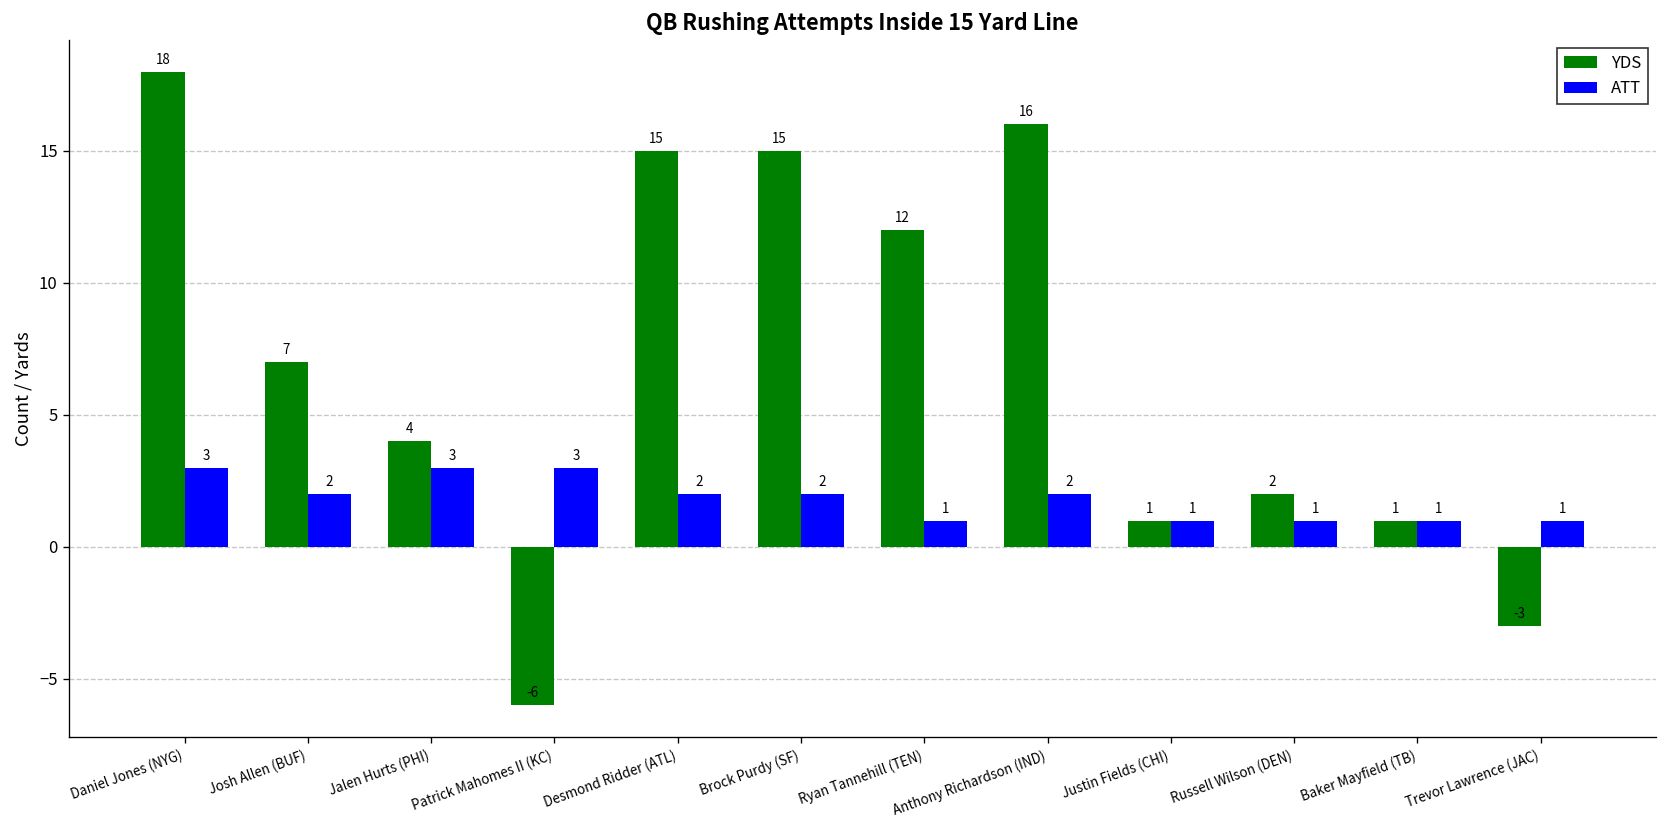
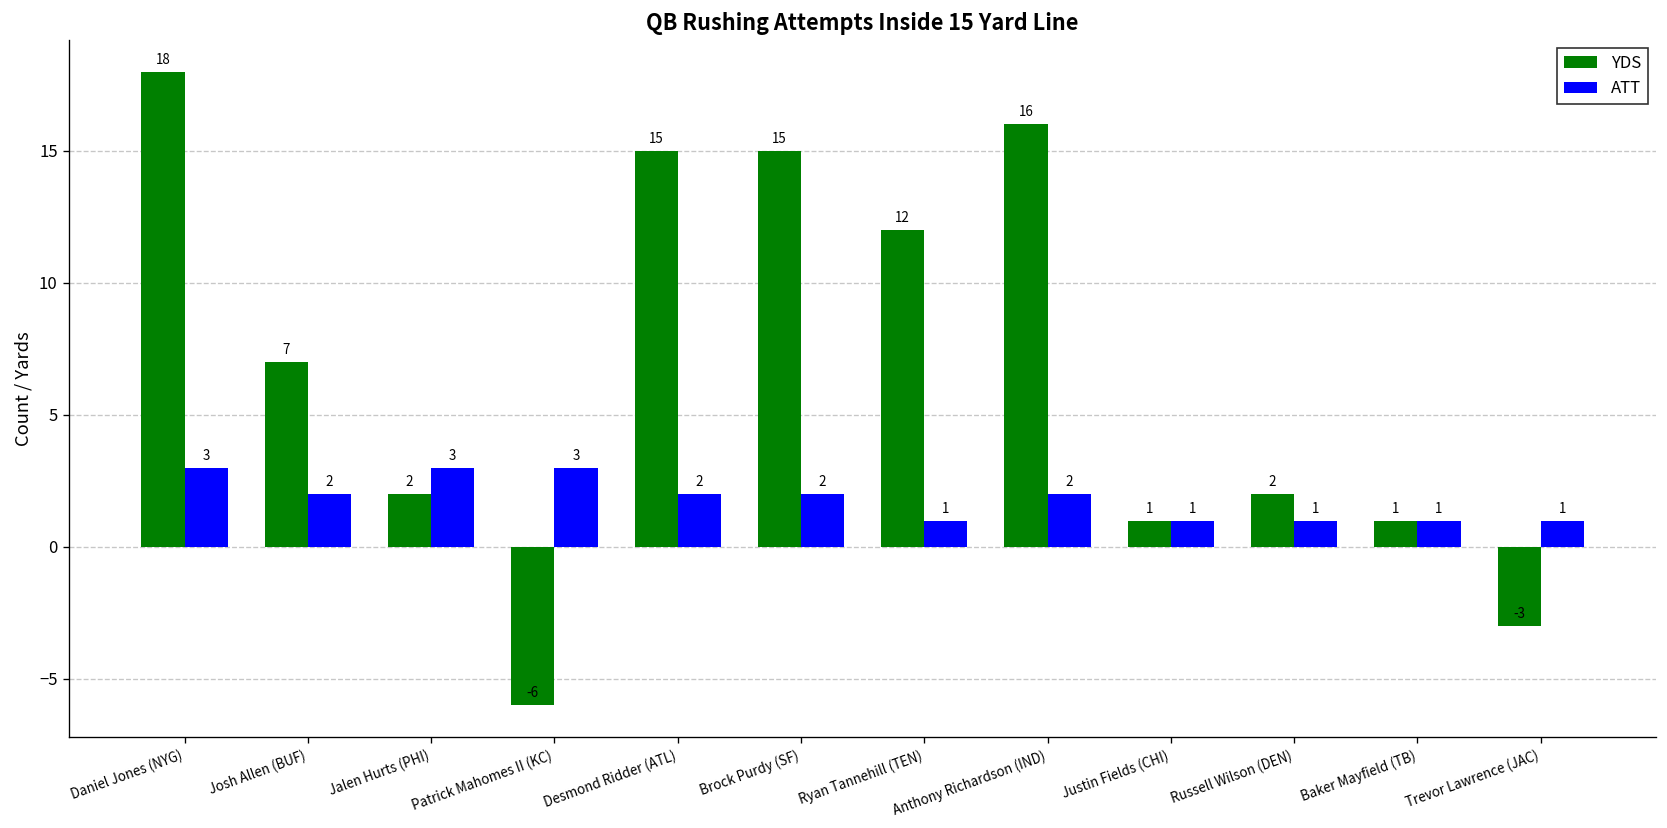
  {
    "YDS": {
      "Daniel Jones (NYG)": 18,
      "Josh Allen (BUF)": 7,
-     "Jalen Hurts (PHI)": 4,
+     "Jalen Hurts (PHI)": 2,
      "Patrick Mahomes II (KC)": -6,
      "Desmond Ridder (ATL)": 15,
      "Brock Purdy (SF)": 15,
      "Ryan Tannehill (TEN)": 12,
      "Anthony Richardson (IND)": 16,
      "Justin Fields (CHI)": 1,
      "Russell Wilson (DEN)": 2,
      "Baker Mayfield (TB)": 1,
      "Trevor Lawrence (JAC)": -3
    },
    "ATT": {
      "Daniel Jones (NYG)": 3,
      "Josh Allen (BUF)": 2,
      "Jalen Hurts (PHI)": 3,
      "Patrick Mahomes II (KC)": 3,
      "Desmond Ridder (ATL)": 2,
      "Brock Purdy (SF)": 2,
      "Ryan Tannehill (TEN)": 1,
      "Anthony Richardson (IND)": 2,
      "Justin Fields (CHI)": 1,
      "Russell Wilson (DEN)": 1,
      "Baker Mayfield (TB)": 1,
      "Trevor Lawrence (JAC)": 1
    }
  }
